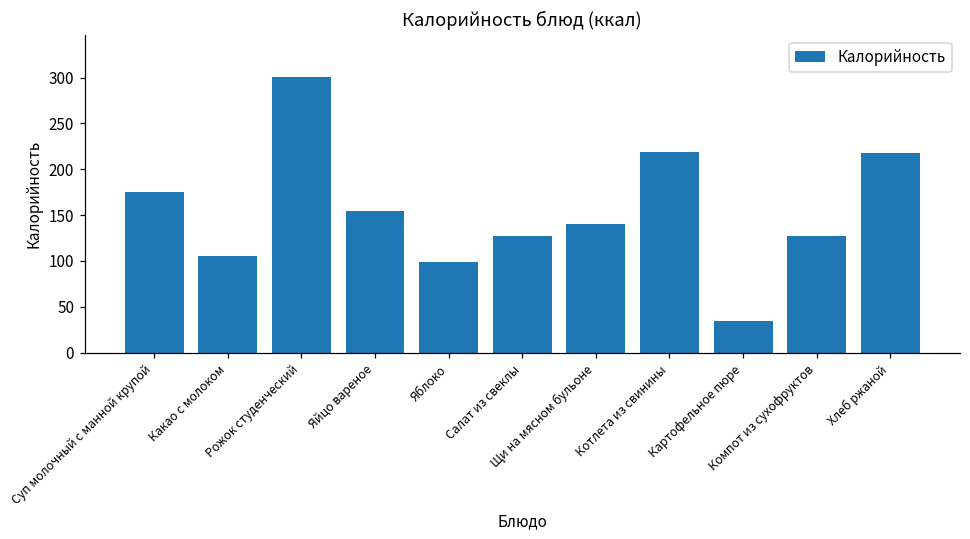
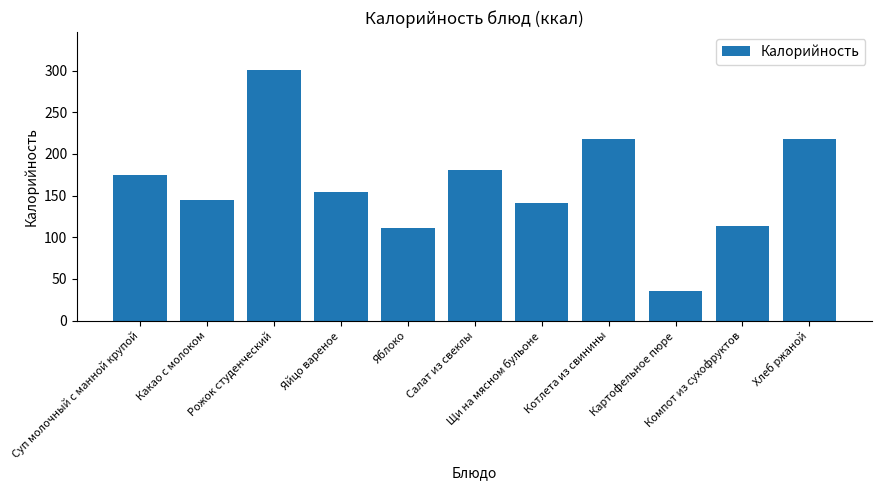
  {
    "Суп молочный с манной крупой": 180,
-   "Какао с молоком": 110,
+   "Какао с молоком": 150,
    "Рожок студенческий": 300,
    "Яйцо вареное": 150,
-   "Яблоко": 100,
-   "Салат из свеклы": 130,
+   "Яблоко": 110,
+   "Салат из свеклы": 180,
    "Щи на мясном бульоне": 140,
    "Котлета из свинины": 220,
    "Картофельное пюре": 40,
-   "Компот из сухофруктов": 130,
+   "Компот из сухофруктов": 110,
    "Хлеб ржаной": 220
  }
